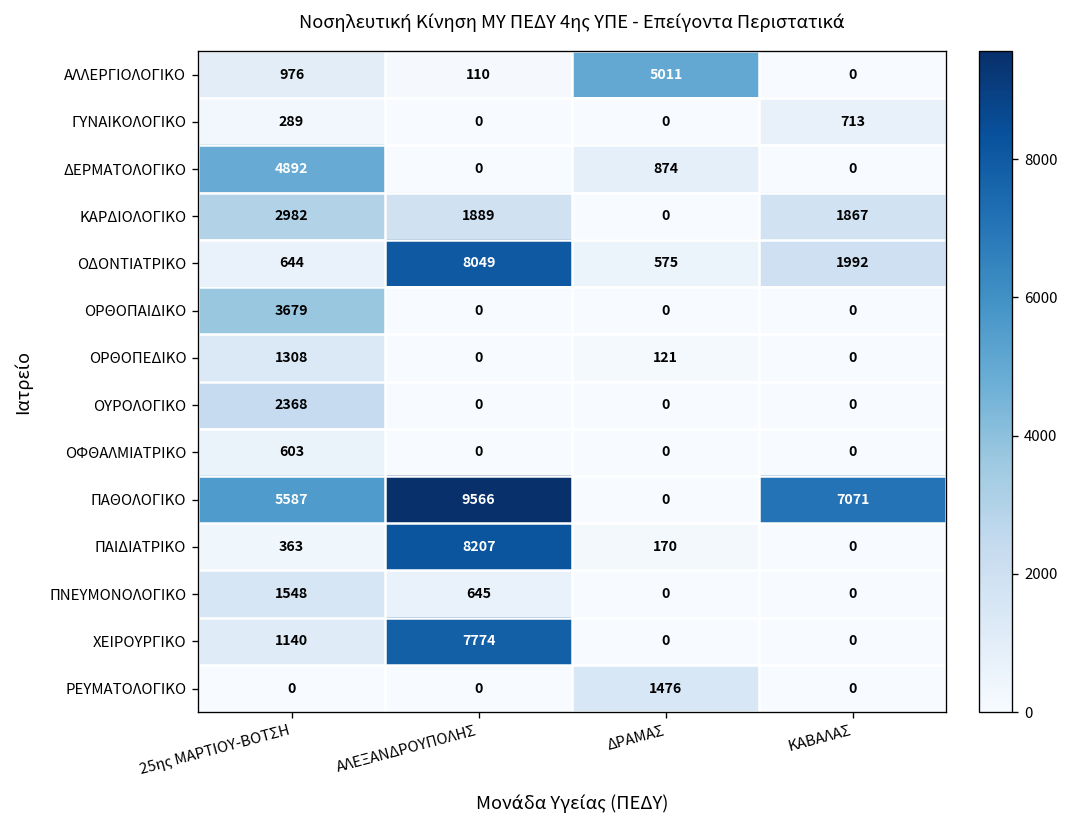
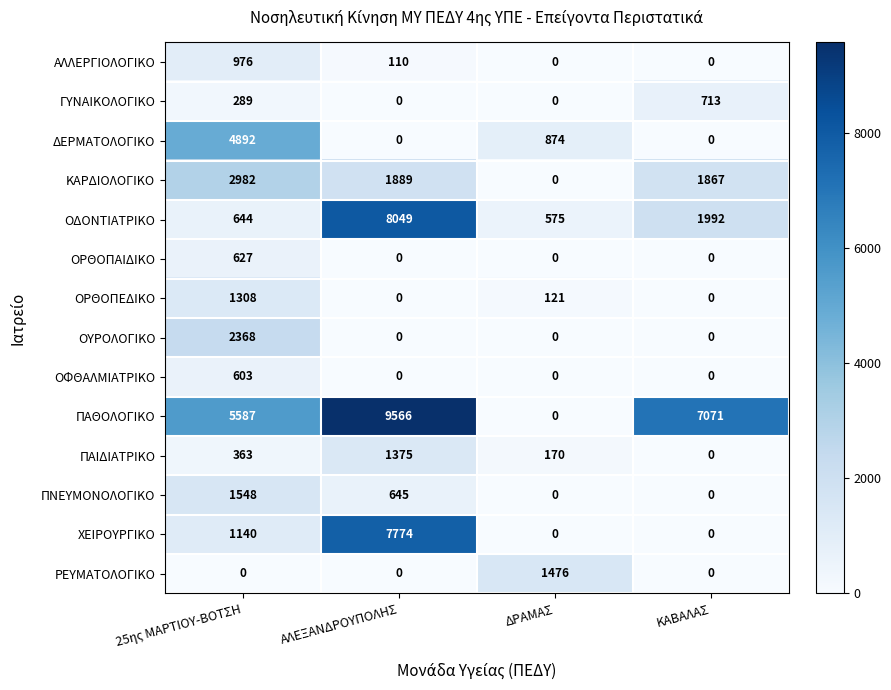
  {
    "ΑΛΛΕΡΓΙΟΛΟΓΙΚΟ": {
      "25ης ΜΑΡΤΙΟΥ-ΒΟΤΣΗ": 976,
      "ΑΛΕΞΑΝΔΡΟΥΠΟΛΗΣ": 110,
-     "ΔΡΑΜΑΣ": 5011,
+     "ΔΡΑΜΑΣ": 0,
      "ΚΑΒΑΛΑΣ": 0
    },
    "ΓΥΝΑΙΚΟΛΟΓΙΚΟ": {
      "25ης ΜΑΡΤΙΟΥ-ΒΟΤΣΗ": 289,
      "ΑΛΕΞΑΝΔΡΟΥΠΟΛΗΣ": 0,
      "ΔΡΑΜΑΣ": 0,
      "ΚΑΒΑΛΑΣ": 713
    },
    "ΔΕΡΜΑΤΟΛΟΓΙΚΟ": {
      "25ης ΜΑΡΤΙΟΥ-ΒΟΤΣΗ": 4892,
      "ΑΛΕΞΑΝΔΡΟΥΠΟΛΗΣ": 0,
      "ΔΡΑΜΑΣ": 874,
      "ΚΑΒΑΛΑΣ": 0
    },
    "ΚΑΡΔΙΟΛΟΓΙΚΟ": {
      "25ης ΜΑΡΤΙΟΥ-ΒΟΤΣΗ": 2982,
      "ΑΛΕΞΑΝΔΡΟΥΠΟΛΗΣ": 1889,
      "ΔΡΑΜΑΣ": 0,
      "ΚΑΒΑΛΑΣ": 1867
    },
    "ΟΔΟΝΤΙΑΤΡΙΚΟ": {
      "25ης ΜΑΡΤΙΟΥ-ΒΟΤΣΗ": 644,
      "ΑΛΕΞΑΝΔΡΟΥΠΟΛΗΣ": 8049,
      "ΔΡΑΜΑΣ": 575,
      "ΚΑΒΑΛΑΣ": 1992
    },
    "ΟΡΘΟΠΑΙΔΙΚΟ": {
-     "25ης ΜΑΡΤΙΟΥ-ΒΟΤΣΗ": 3679,
+     "25ης ΜΑΡΤΙΟΥ-ΒΟΤΣΗ": 627,
      "ΑΛΕΞΑΝΔΡΟΥΠΟΛΗΣ": 0,
      "ΔΡΑΜΑΣ": 0,
      "ΚΑΒΑΛΑΣ": 0
    },
    "ΟΡΘΟΠΕΔΙΚΟ": {
      "25ης ΜΑΡΤΙΟΥ-ΒΟΤΣΗ": 1308,
      "ΑΛΕΞΑΝΔΡΟΥΠΟΛΗΣ": 0,
      "ΔΡΑΜΑΣ": 121,
      "ΚΑΒΑΛΑΣ": 0
    },
    "ΟΥΡΟΛΟΓΙΚΟ": {
      "25ης ΜΑΡΤΙΟΥ-ΒΟΤΣΗ": 2368,
      "ΑΛΕΞΑΝΔΡΟΥΠΟΛΗΣ": 0,
      "ΔΡΑΜΑΣ": 0,
      "ΚΑΒΑΛΑΣ": 0
    },
    "ΟΦΘΑΛΜΙΑΤΡΙΚΟ": {
      "25ης ΜΑΡΤΙΟΥ-ΒΟΤΣΗ": 603,
      "ΑΛΕΞΑΝΔΡΟΥΠΟΛΗΣ": 0,
      "ΔΡΑΜΑΣ": 0,
      "ΚΑΒΑΛΑΣ": 0
    },
    "ΠΑΘΟΛΟΓΙΚΟ": {
      "25ης ΜΑΡΤΙΟΥ-ΒΟΤΣΗ": 5587,
      "ΑΛΕΞΑΝΔΡΟΥΠΟΛΗΣ": 9566,
      "ΔΡΑΜΑΣ": 0,
      "ΚΑΒΑΛΑΣ": 7071
    },
    "ΠΑΙΔΙΑΤΡΙΚΟ": {
      "25ης ΜΑΡΤΙΟΥ-ΒΟΤΣΗ": 363,
-     "ΑΛΕΞΑΝΔΡΟΥΠΟΛΗΣ": 8207,
+     "ΑΛΕΞΑΝΔΡΟΥΠΟΛΗΣ": 1375,
      "ΔΡΑΜΑΣ": 170,
      "ΚΑΒΑΛΑΣ": 0
    },
    "ΠΝΕΥΜΟΝΟΛΟΓΙΚΟ": {
      "25ης ΜΑΡΤΙΟΥ-ΒΟΤΣΗ": 1548,
      "ΑΛΕΞΑΝΔΡΟΥΠΟΛΗΣ": 645,
      "ΔΡΑΜΑΣ": 0,
      "ΚΑΒΑΛΑΣ": 0
    },
    "ΧΕΙΡΟΥΡΓΙΚΟ": {
      "25ης ΜΑΡΤΙΟΥ-ΒΟΤΣΗ": 1140,
      "ΑΛΕΞΑΝΔΡΟΥΠΟΛΗΣ": 7774,
      "ΔΡΑΜΑΣ": 0,
      "ΚΑΒΑΛΑΣ": 0
    },
    "ΡΕΥΜΑΤΟΛΟΓΙΚΟ": {
      "25ης ΜΑΡΤΙΟΥ-ΒΟΤΣΗ": 0,
      "ΑΛΕΞΑΝΔΡΟΥΠΟΛΗΣ": 0,
      "ΔΡΑΜΑΣ": 1476,
      "ΚΑΒΑΛΑΣ": 0
    }
  }
